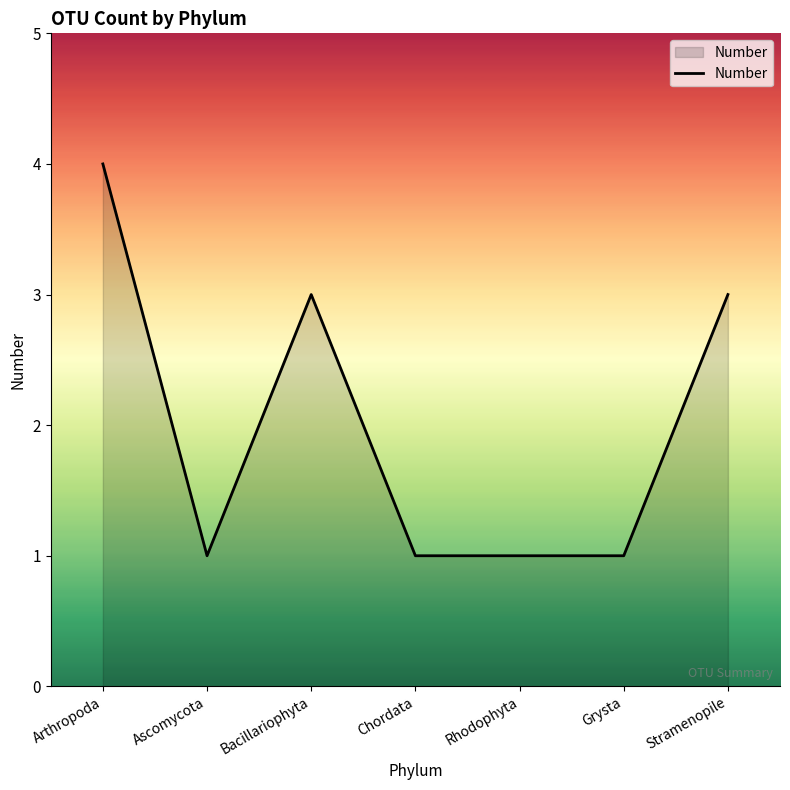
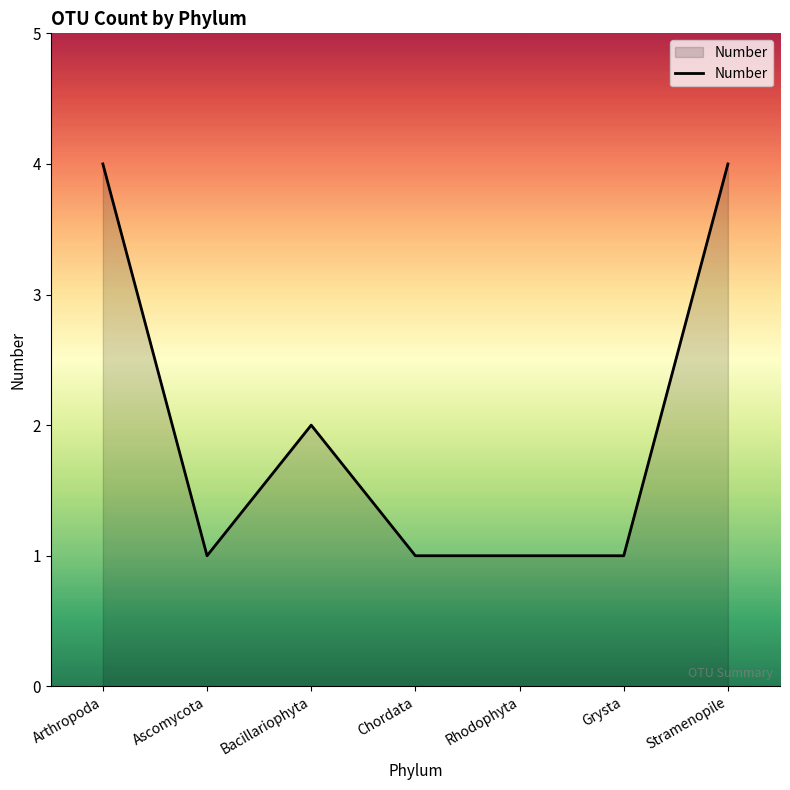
  {
    "Arthropoda": 4,
    "Ascomycota": 1,
-   "Bacillariophyta": 3,
+   "Bacillariophyta": 2,
    "Chordata": 1,
    "Rhodophyta": 1,
    "Grysta": 1,
-   "Stramenopile": 3
+   "Stramenopile": 4
  }
